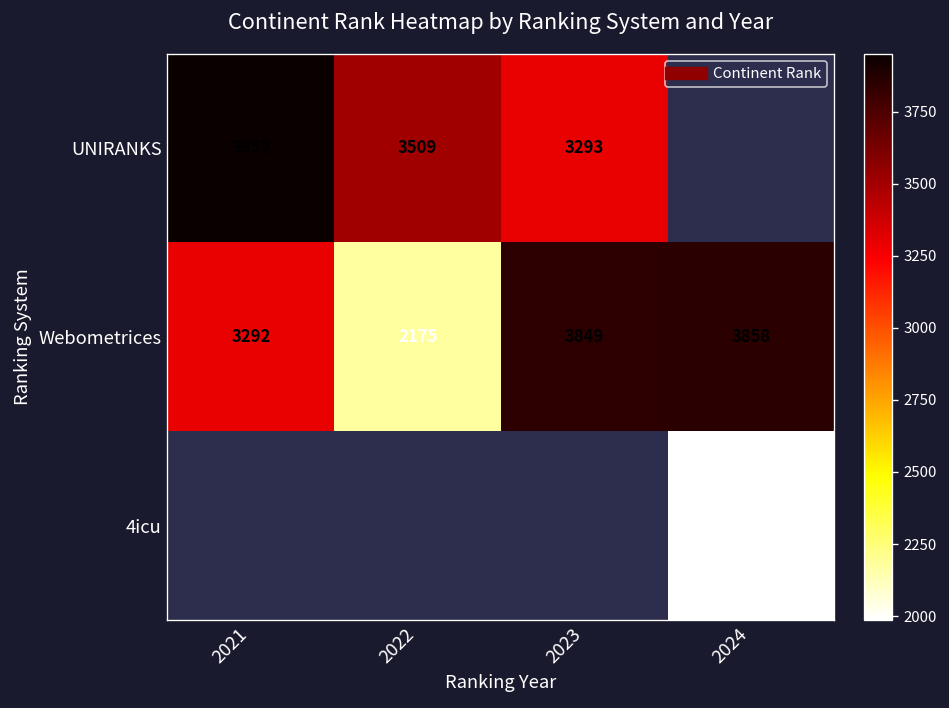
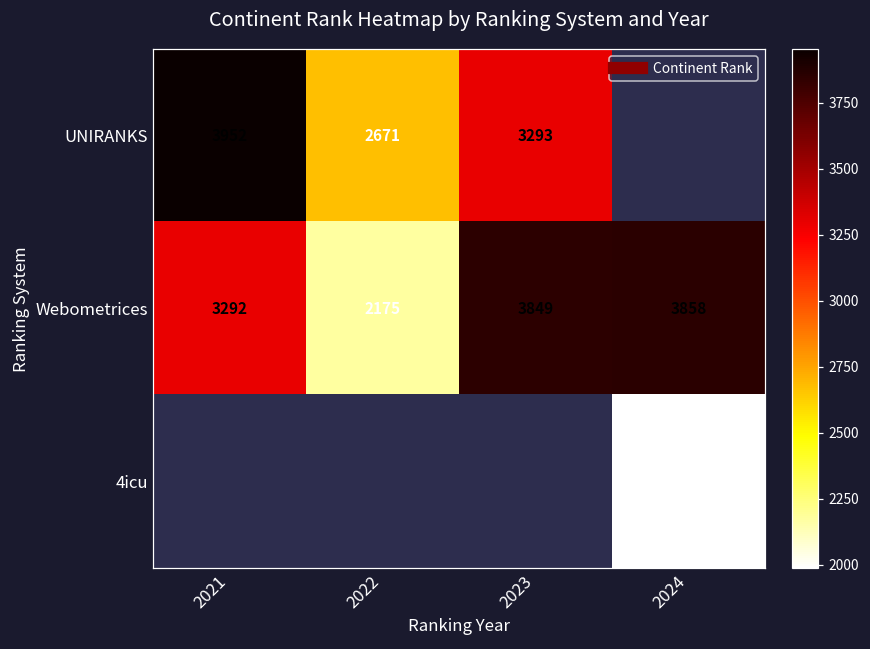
  {
    "UNIRANKS": {
-     "2022": 3509,
+     "2022": 2671,
      "2023": 3293
    },
    "Webometrices": {
      "2021": 3292,
      "2022": 2175
    }
  }
